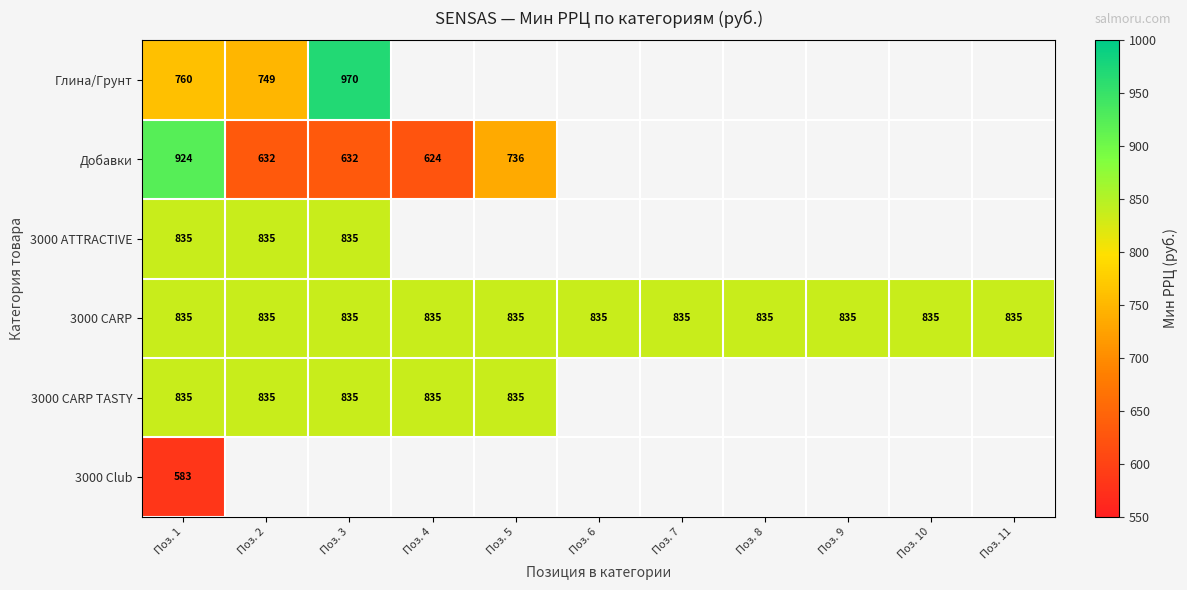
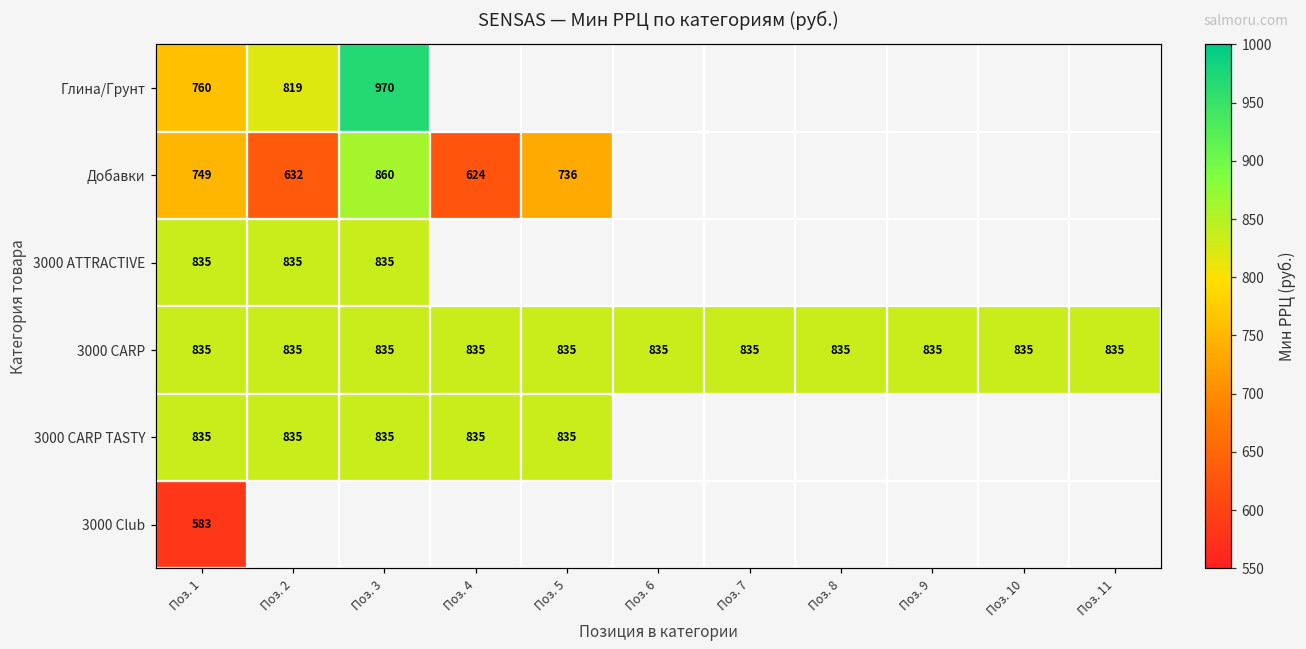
  {
    "Глина/Грунт": {
      "Поз. 1": 760,
-     "Поз. 2": 749,
+     "Поз. 2": 819,
      "Поз. 3": 970
    },
    "Добавки": {
-     "Поз. 1": 924,
+     "Поз. 1": 749,
      "Поз. 2": 632,
-     "Поз. 3": 632,
+     "Поз. 3": 860,
      "Поз. 4": 624,
      "Поз. 5": 736
    },
    "3000 ATTRACTIVE": {
      "Поз. 1": 835,
      "Поз. 2": 835,
      "Поз. 3": 835
    },
    "3000 CARP": {
      "Поз. 1": 835,
      "Поз. 2": 835,
      "Поз. 3": 835,
      "Поз. 4": 835,
      "Поз. 5": 835,
      "Поз. 6": 835,
      "Поз. 7": 835,
      "Поз. 8": 835,
      "Поз. 9": 835,
      "Поз. 10": 835,
      "Поз. 11": 835
    },
    "3000 CARP TASTY": {
      "Поз. 1": 835,
      "Поз. 2": 835,
      "Поз. 3": 835,
      "Поз. 4": 835,
      "Поз. 5": 835
    },
    "3000 Club": {
      "Поз. 1": 583
    }
  }
